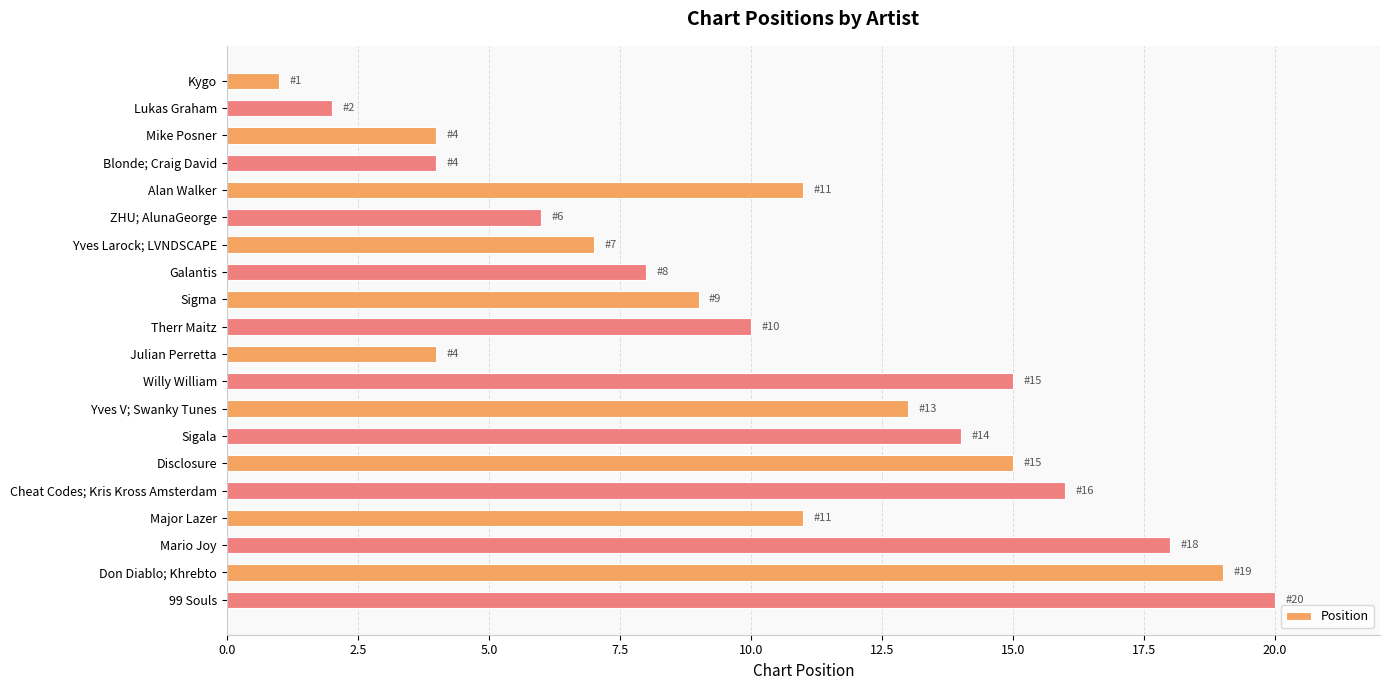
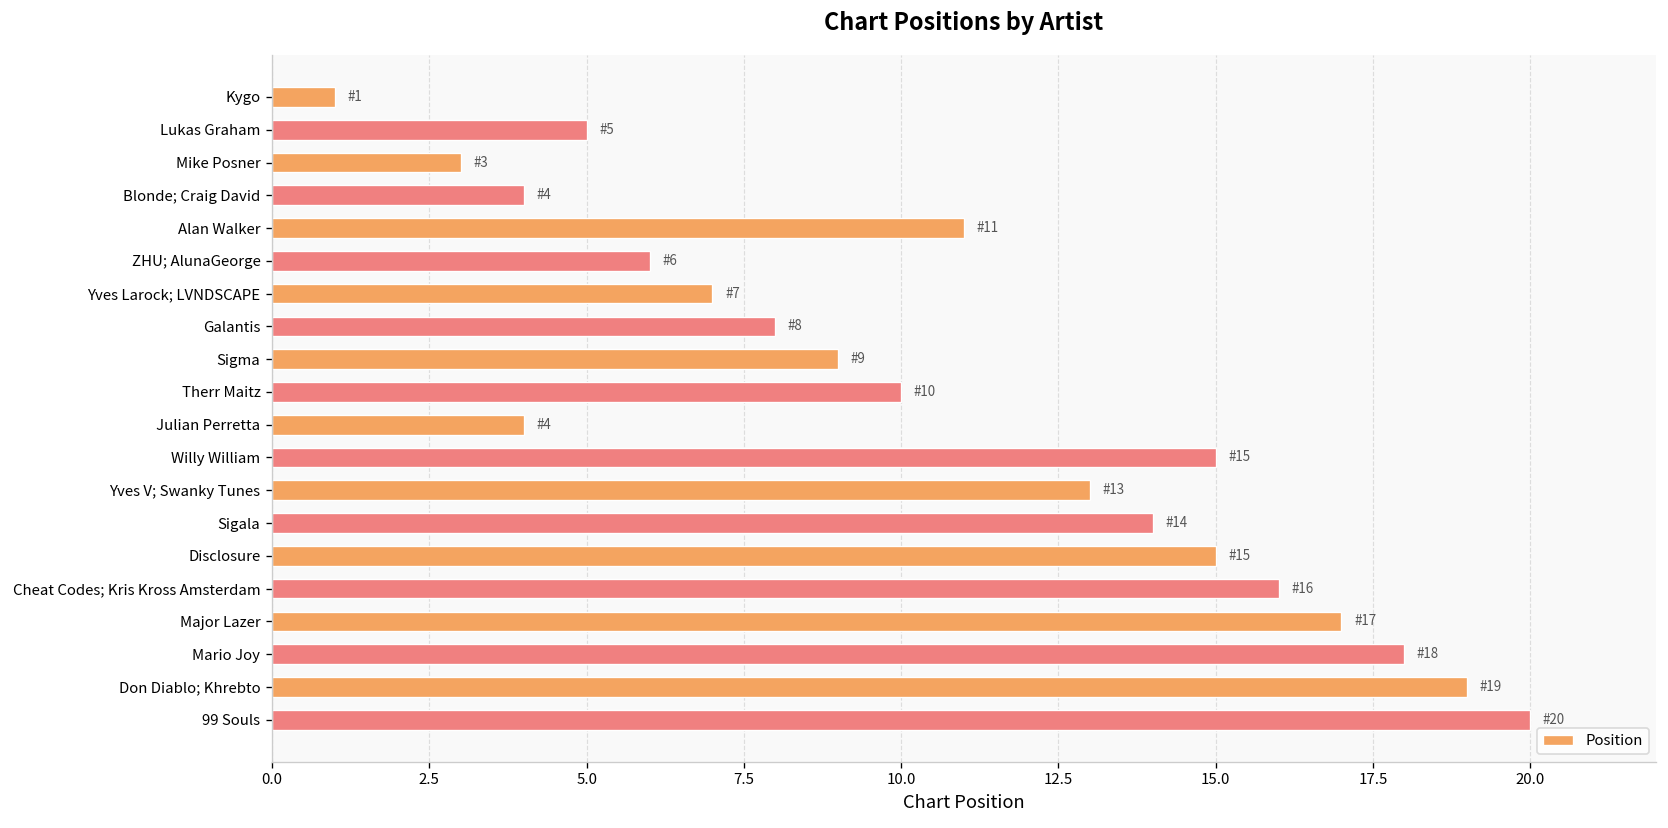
  {
    "Kygo": 1,
-   "Lukas Graham": 2,
-   "Mike Posner": 4,
+   "Lukas Graham": 5,
+   "Mike Posner": 3,
    "Blonde; Craig David": 4,
    "Alan Walker": 11,
    "ZHU; AlunaGeorge": 6,
    "Yves Larock; LVNDSCAPE": 7,
    "Galantis": 8,
    "Sigma": 9,
    "Therr Maitz": 10,
    "Julian Perretta": 4,
    "Willy William": 15,
    "Yves V; Swanky Tunes": 13,
    "Sigala": 14,
    "Disclosure": 15,
    "Cheat Codes; Kris Kross Amsterdam": 16,
-   "Major Lazer": 11,
+   "Major Lazer": 17,
    "Mario Joy": 18,
    "Don Diablo; Khrebto": 19,
    "99 Souls": 20
  }
